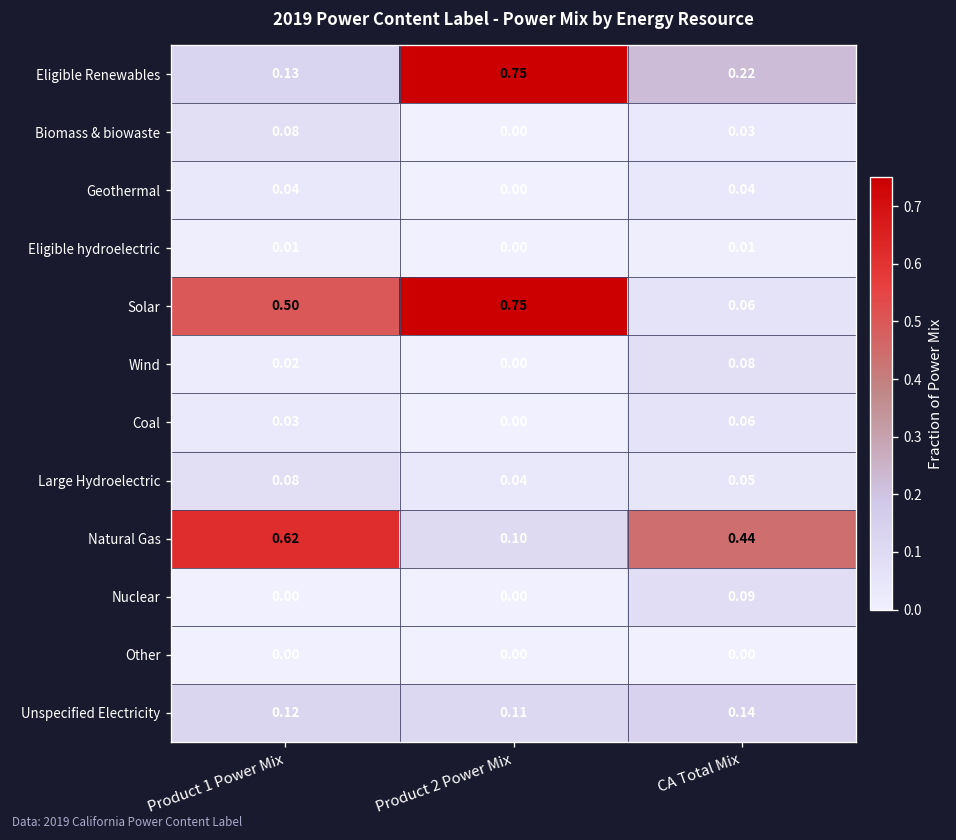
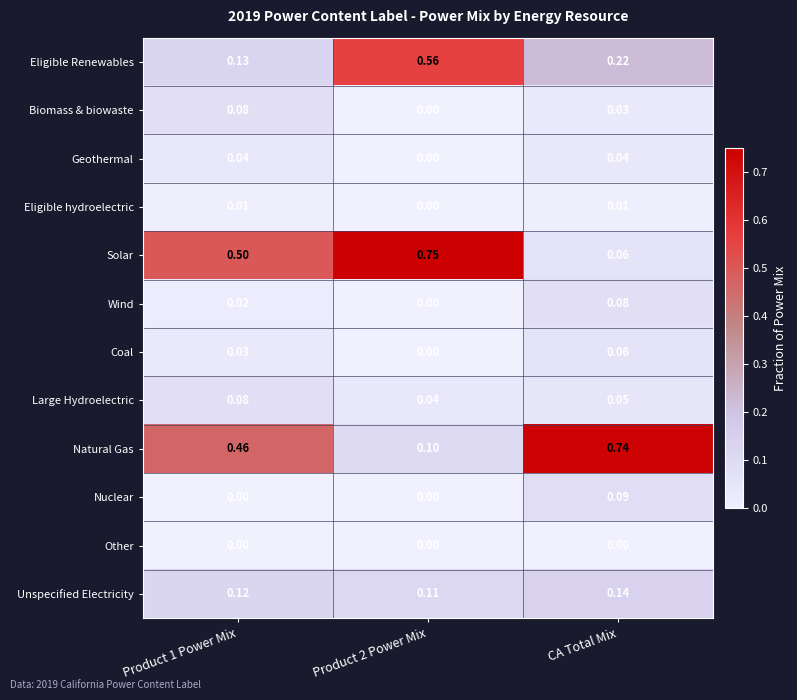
  {
    "Eligible Renewables": {
-     "Product 2 Power Mix": 0.75,
+     "Product 2 Power Mix": 0.56,
      "CA Total Mix": 0.22
    },
    "Solar": {
      "Product 1 Power Mix": 0.50,
      "Product 2 Power Mix": 0.75
    },
    "Natural Gas": {
-     "Product 1 Power Mix": 0.62,
-     "CA Total Mix": 0.44
+     "Product 1 Power Mix": 0.46,
+     "CA Total Mix": 0.74
    }
  }
